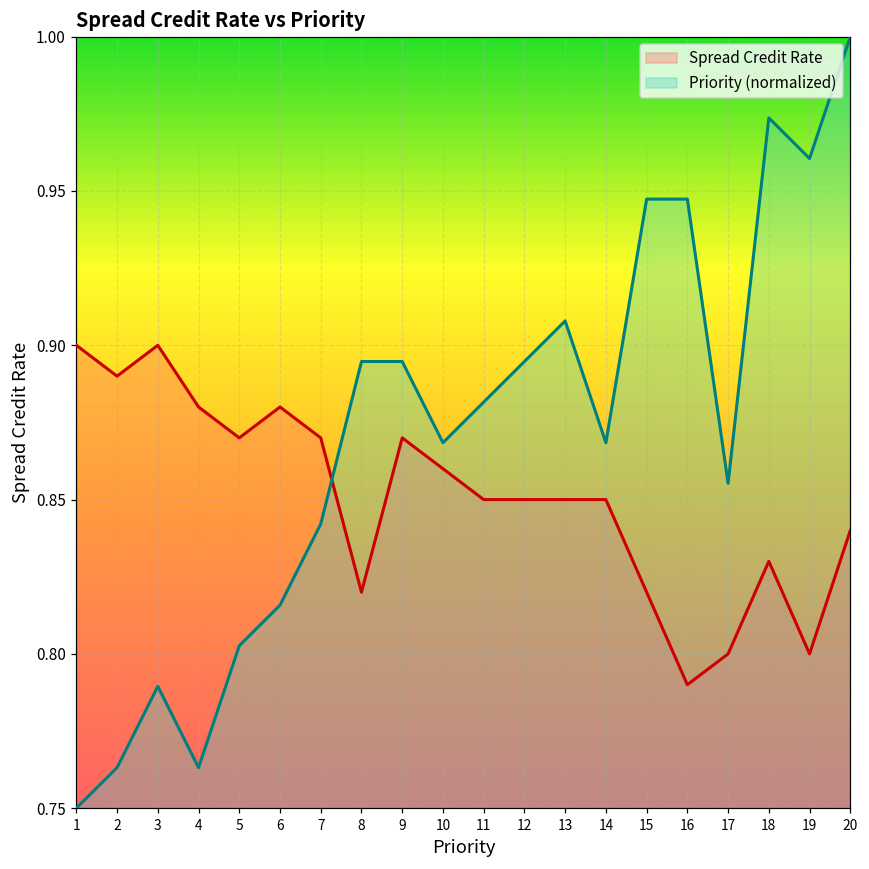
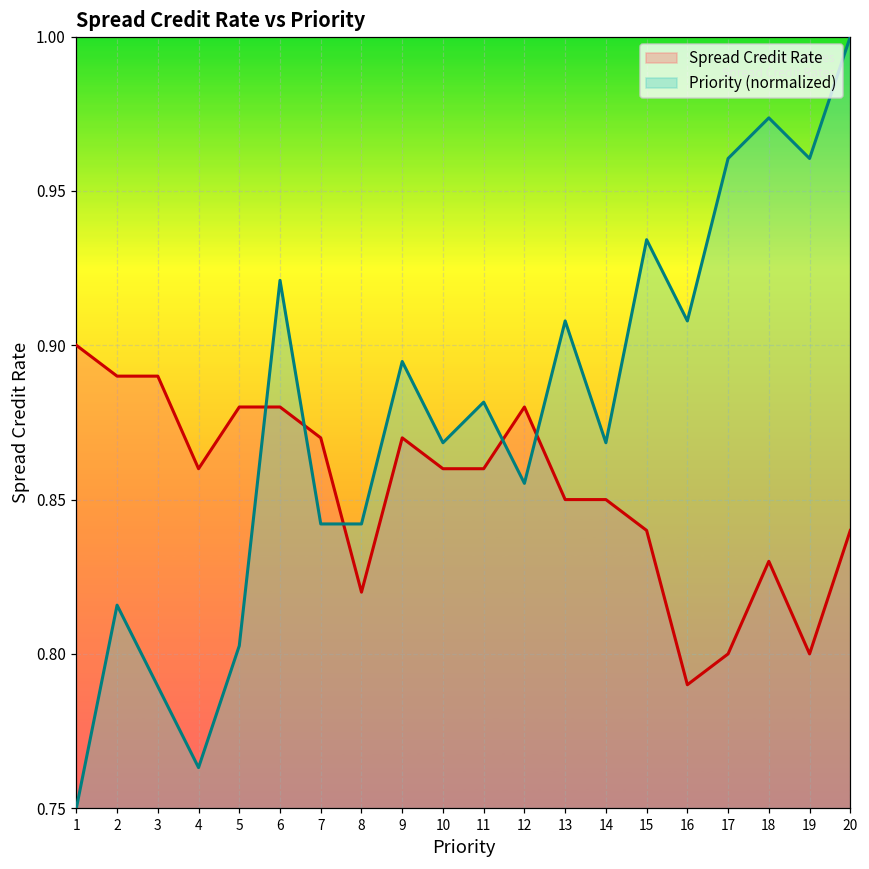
  {
    "Spread Credit Rate": {
      "1": 0.90,
      "2": 0.89,
-     "3": 0.90,
-     "4": 0.88,
-     "5": 0.87,
+     "3": 0.89,
+     "4": 0.86,
+     "5": 0.88,
      "6": 0.88,
      "7": 0.87,
      "8": 0.82,
      "9": 0.87,
      "10": 0.86,
-     "11": 0.85,
-     "12": 0.85,
+     "11": 0.86,
+     "12": 0.88,
      "13": 0.85,
      "14": 0.85,
-     "15": 0.82,
+     "15": 0.84,
      "16": 0.79,
      "17": 0.80,
      "18": 0.83,
      "19": 0.80,
      "20": 0.84
    },
    "Priority (normalized)": {
      "1": 0.750,
-     "2": 0.763,
+     "2": 0.816,
      "3": 0.789,
      "4": 0.763,
      "5": 0.803,
-     "6": 0.816,
+     "6": 0.921,
      "7": 0.842,
-     "8": 0.895,
+     "8": 0.842,
      "9": 0.895,
      "10": 0.868,
      "11": 0.882,
-     "12": 0.895,
+     "12": 0.855,
      "13": 0.908,
      "14": 0.868,
-     "15": 0.947,
-     "16": 0.947,
-     "17": 0.855,
+     "15": 0.934,
+     "16": 0.908,
+     "17": 0.961,
      "18": 0.974,
      "19": 0.961,
      "20": 1.000
    }
  }
